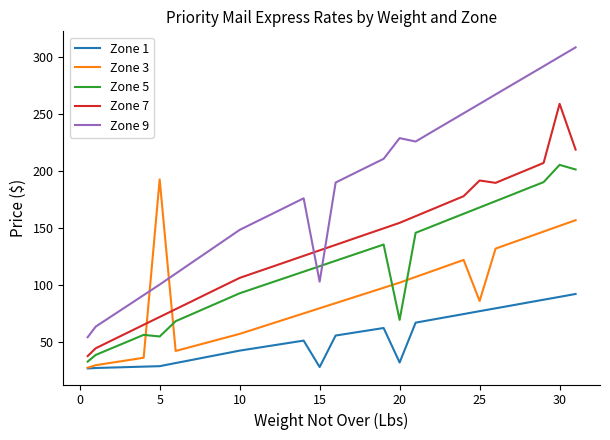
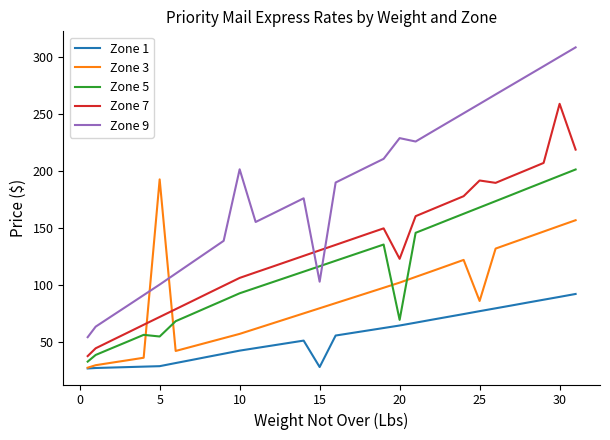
  {
    "Zone 1": {
      "5": 28,
      "10": 42,
      "15": 28,
-     "20": 32,
+     "20": 64,
      "25": 77,
      "30": 89
    },
    "Zone 3": {
      "5": 192,
      "10": 57,
      "15": 79,
      "20": 102,
      "25": 86,
      "30": 152
    },
    "Zone 5": {
      "5": 54,
      "10": 92,
      "15": 116,
      "20": 69,
      "25": 168,
-     "30": 205
+     "30": 196
    },
    "Zone 7": {
      "5": 72,
      "10": 106,
      "15": 130,
-     "20": 154,
+     "20": 123,
      "25": 191,
      "30": 259
    },
    "Zone 9": {
      "5": 100,
-     "10": 148,
+     "10": 201,
      "15": 103,
      "20": 229,
      "25": 259,
      "30": 300
    }
  }
